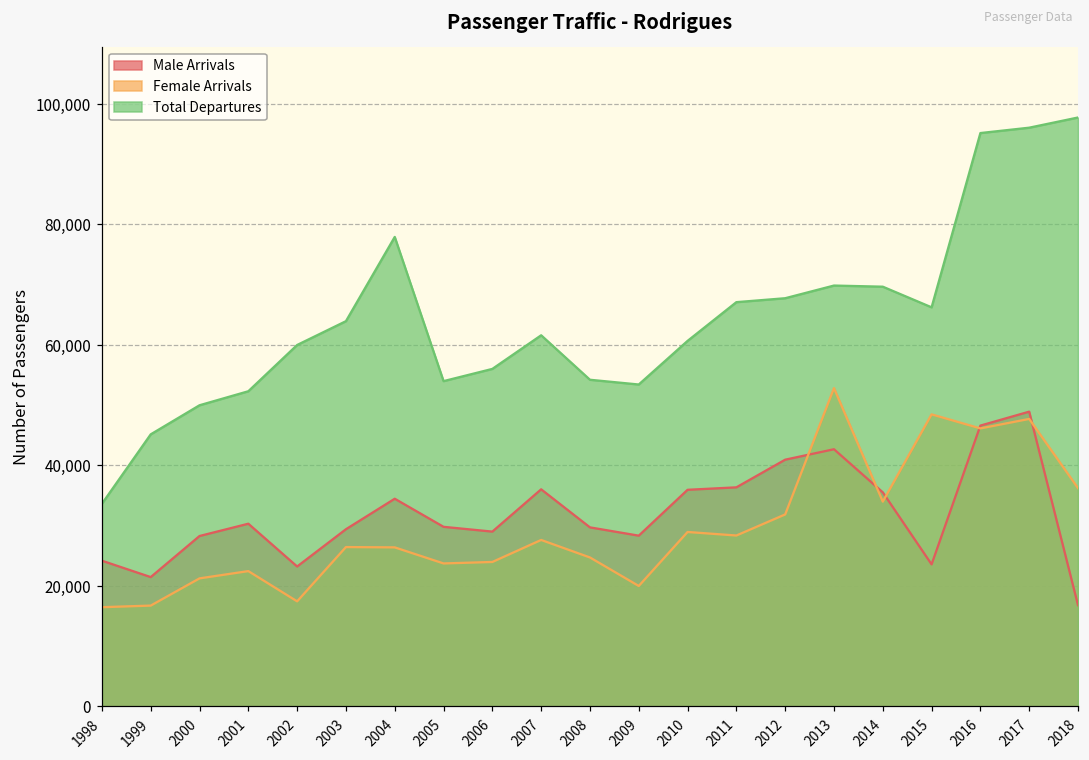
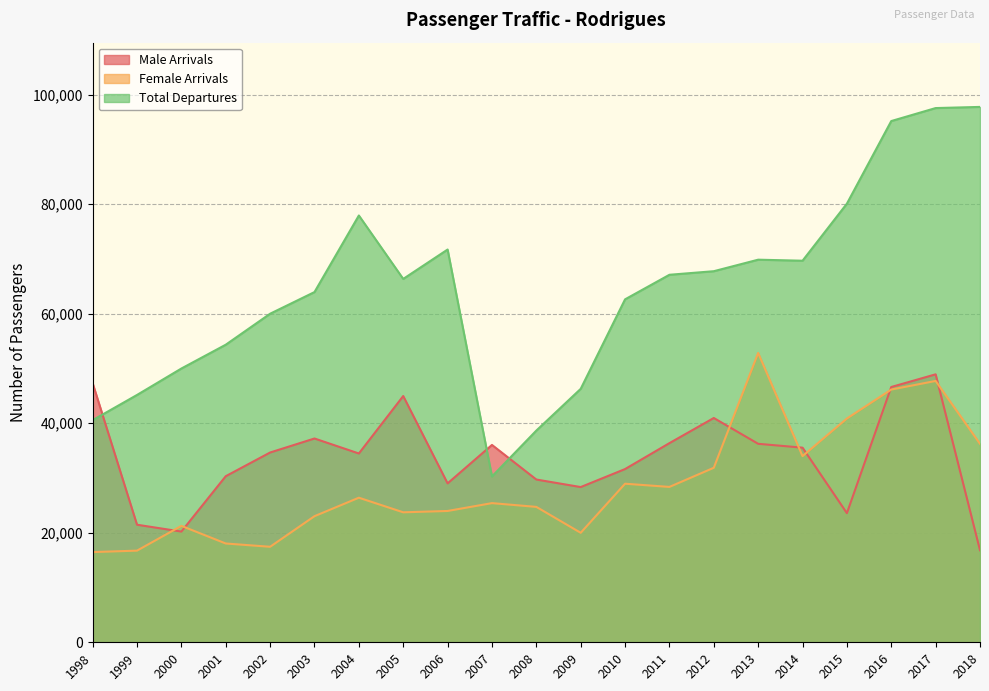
  {
    "Male Arrivals": {
-     "1998": "24,000",
+     "1998": "47,000",
      "1999": "21,000",
-     "2000": "28,000",
+     "2000": "20,000",
      "2001": "30,000",
-     "2002": "23,000",
-     "2003": "29,000",
+     "2002": "35,000",
+     "2003": "37,000",
      "2004": "34,000",
-     "2005": "30,000",
+     "2005": "45,000",
      "2006": "29,000",
      "2007": "36,000",
      "2008": "30,000",
      "2009": "28,000",
-     "2010": "36,000",
+     "2010": "32,000",
      "2011": "36,000",
      "2012": "41,000",
-     "2013": "43,000",
+     "2013": "36,000",
      "2014": "36,000",
      "2015": "24,000",
      "2016": "47,000",
      "2017": "49,000",
      "2018": "17,000"
    },
    "Female Arrivals": {
      "1998": "16,000",
      "1999": "17,000",
      "2000": "21,000",
-     "2001": "22,000",
+     "2001": "18,000",
      "2002": "17,000",
-     "2003": "26,000",
+     "2003": "23,000",
      "2004": "26,000",
      "2005": "24,000",
      "2006": "24,000",
-     "2007": "28,000",
+     "2007": "25,000",
      "2008": "25,000",
      "2009": "20,000",
      "2010": "29,000",
      "2011": "28,000",
      "2012": "32,000",
      "2013": "53,000",
      "2014": "34,000",
-     "2015": "48,000",
+     "2015": "41,000",
      "2016": "46,000",
      "2017": "48,000",
      "2018": "36,000"
    },
    "Total Departures": {
-     "1998": "34,000",
+     "1998": "41,000",
      "1999": "45,000",
      "2000": "50,000",
-     "2001": "52,000",
+     "2001": "54,000",
      "2002": "60,000",
      "2003": "64,000",
      "2004": "78,000",
-     "2005": "54,000",
-     "2006": "56,000",
-     "2007": "62,000",
-     "2008": "54,000",
-     "2009": "53,000",
-     "2010": "61,000",
+     "2005": "66,000",
+     "2006": "72,000",
+     "2007": "30,000",
+     "2008": "39,000",
+     "2009": "46,000",
+     "2010": "63,000",
      "2011": "67,000",
      "2012": "68,000",
      "2013": "70,000",
      "2014": "70,000",
-     "2015": "66,000",
+     "2015": "80,000",
      "2016": "95,000",
-     "2017": "96,000",
+     "2017": "98,000",
      "2018": "98,000"
    }
  }
